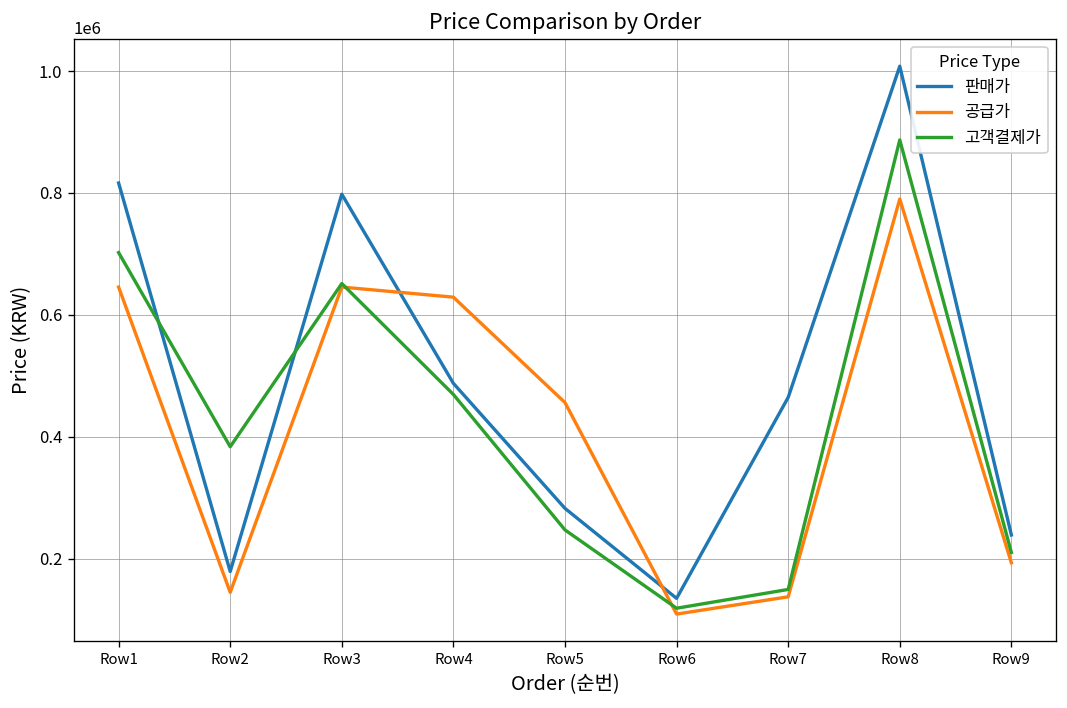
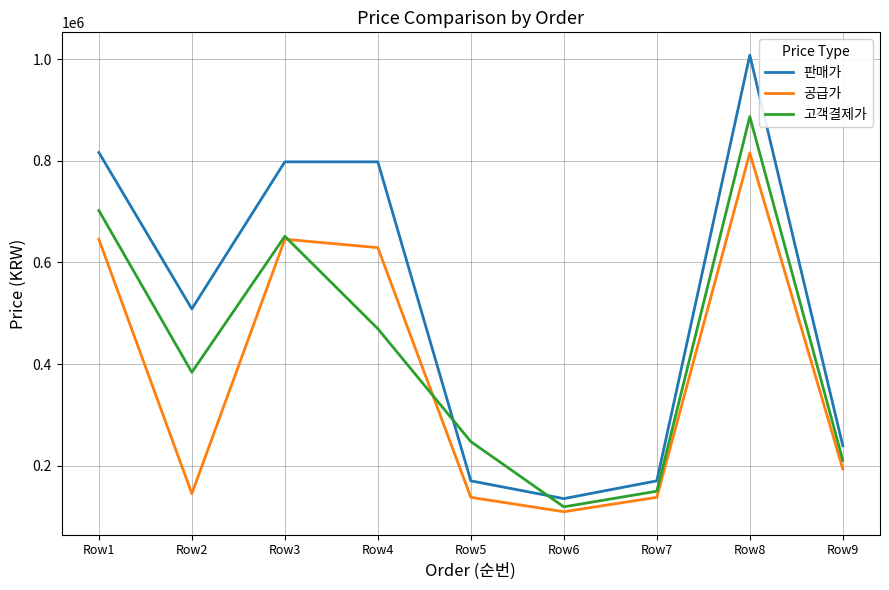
  {
    "판매가": {
      "Row1": 820000,
-     "Row2": 180000,
+     "Row2": 510000,
      "Row3": 800000,
-     "Row4": 490000,
-     "Row5": 280000,
+     "Row4": 800000,
+     "Row5": 170000,
      "Row6": 140000,
-     "Row7": 460000,
+     "Row7": 170000,
      "Row8": 1010000,
      "Row9": 240000
    },
    "공급가": {
      "Row1": 650000,
      "Row2": 140000,
      "Row3": 650000,
      "Row4": 630000,
-     "Row5": 460000,
+     "Row5": 140000,
      "Row6": 110000,
      "Row7": 140000,
-     "Row8": 790000,
+     "Row8": 820000,
      "Row9": 190000
    },
    "고객결제가": {
      "Row1": 700000,
      "Row2": 380000,
      "Row3": 650000,
      "Row4": 470000,
      "Row5": 250000,
      "Row6": 120000,
      "Row7": 150000,
      "Row8": 890000,
      "Row9": 210000
    }
  }
